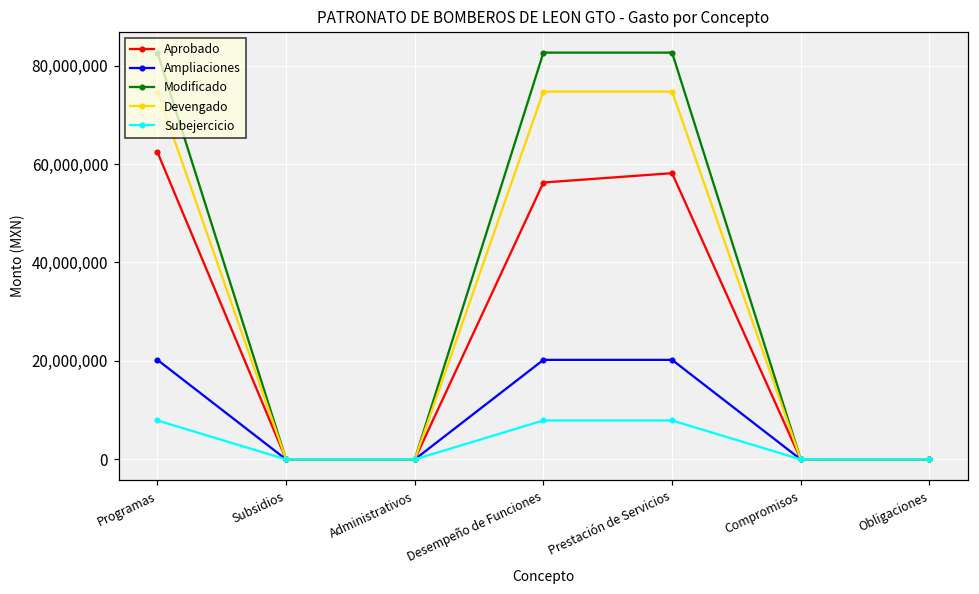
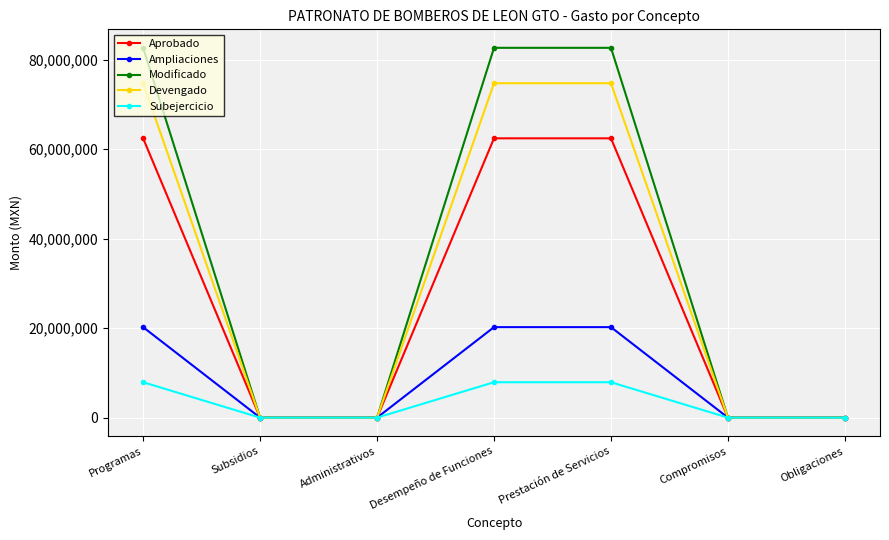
  {
    "Aprobado": {
      "Programas": "62,000,000",
-     "Desempeño de Funciones": "56,000,000",
-     "Prestación de Servicios": "58,000,000"
+     "Desempeño de Funciones": "62,000,000",
+     "Prestación de Servicios": "62,000,000"
    },
    "Ampliaciones": {
      "Programas": "20,000,000",
      "Desempeño de Funciones": "20,000,000",
      "Prestación de Servicios": "20,000,000"
    },
    "Modificado": {
      "Desempeño de Funciones": "83,000,000",
      "Prestación de Servicios": "83,000,000"
    },
    "Devengado": {
      "Desempeño de Funciones": "75,000,000",
      "Prestación de Servicios": "75,000,000"
    },
    "Subejercicio": {
      "Programas": "8,000,000",
      "Desempeño de Funciones": "8,000,000",
      "Prestación de Servicios": "8,000,000"
    }
  }
